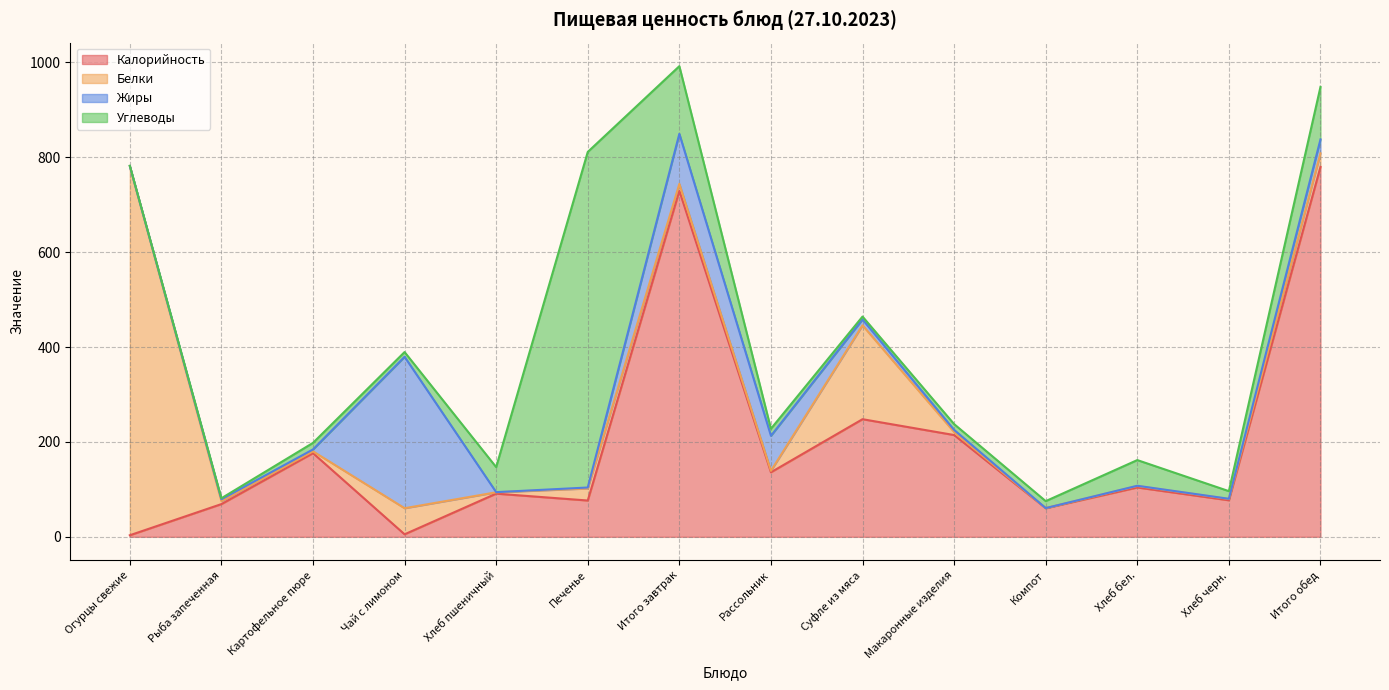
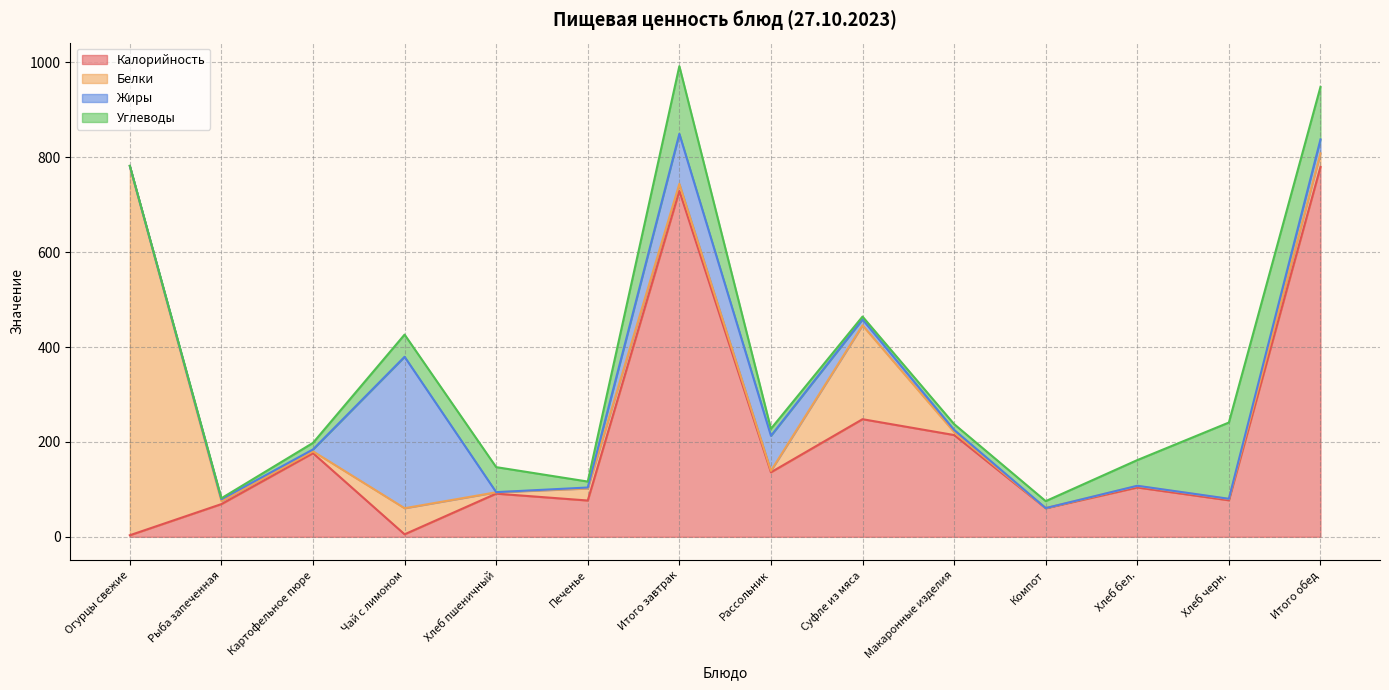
  {
    "Калорийность": {
      "Огурцы свежие": 0,
      "Рыба запеченная": 70,
      "Чай с лимоном": 10,
      "Печенье": 80,
      "Итого завтрак": 730,
      "Суфле из мяса": 250,
      "Макаронные изделия": 210,
      "Итого обед": 780
    },
    "Белки": {
      "Чай с лимоном": 60,
      "Итого завтрак": 10,
      "Суфле из мяса": 200,
      "Итого обед": 30
    },
    "Жиры": {
      "Чай с лимоном": 320,
      "Итого завтрак": 110,
      "Рассольник": 70,
      "Суфле из мяса": 10,
      "Итого обед": 30
    },
    "Углеводы": {
      "Картофельное пюре": 10,
-     "Чай с лимоном": 10,
+     "Чай с лимоном": 50,
      "Хлеб пшеничный": 50,
-     "Печенье": 710,
+     "Печенье": 10,
      "Итого завтрак": 140,
      "Рассольник": 10,
      "Суфле из мяса": 10,
      "Макаронные изделия": 10,
      "Компот": 10,
      "Хлеб бел.": 50,
-     "Хлеб черн.": 20,
+     "Хлеб черн.": 160,
      "Итого обед": 110
    }
  }
